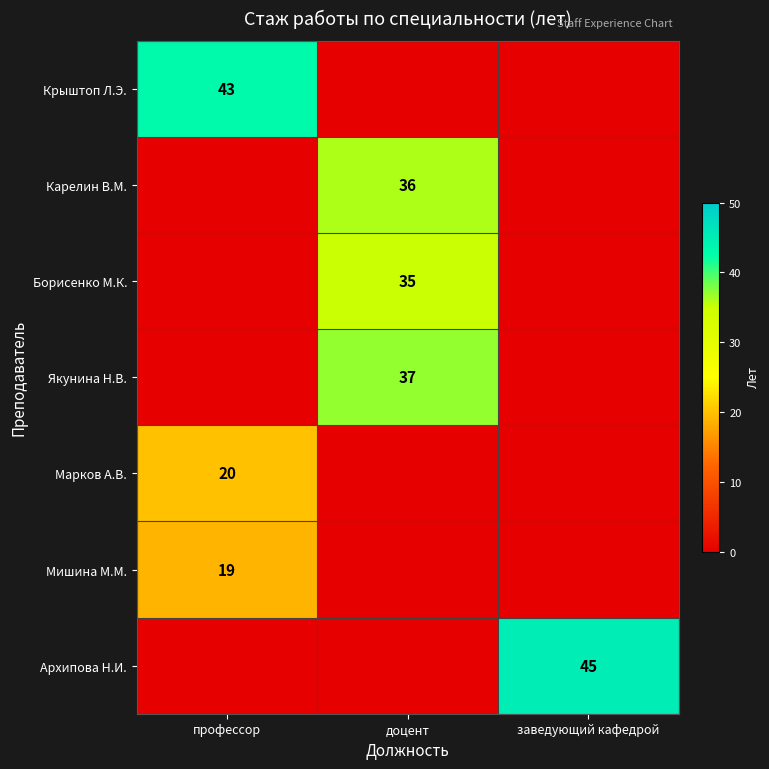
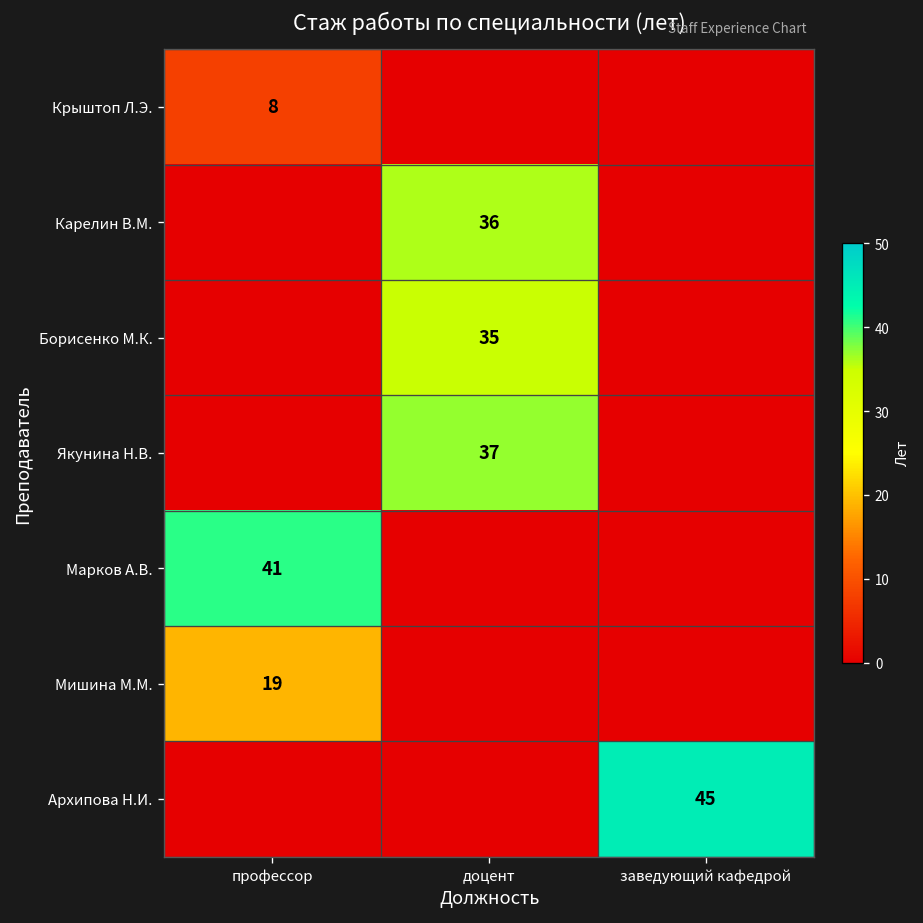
  {
    "Крыштоп Л.Э.": {
-     "профессор": 43
+     "профессор": 8
    },
    "Карелин В.М.": {
      "доцент": 36
    },
    "Борисенко М.К.": {
      "доцент": 35
    },
    "Якунина Н.В.": {
      "доцент": 37
    },
    "Марков А.В.": {
-     "профессор": 20
+     "профессор": 41
    },
    "Мишина М.М.": {
      "профессор": 19
    },
    "Архипова Н.И.": {
      "заведующий кафедрой": 45
    }
  }
